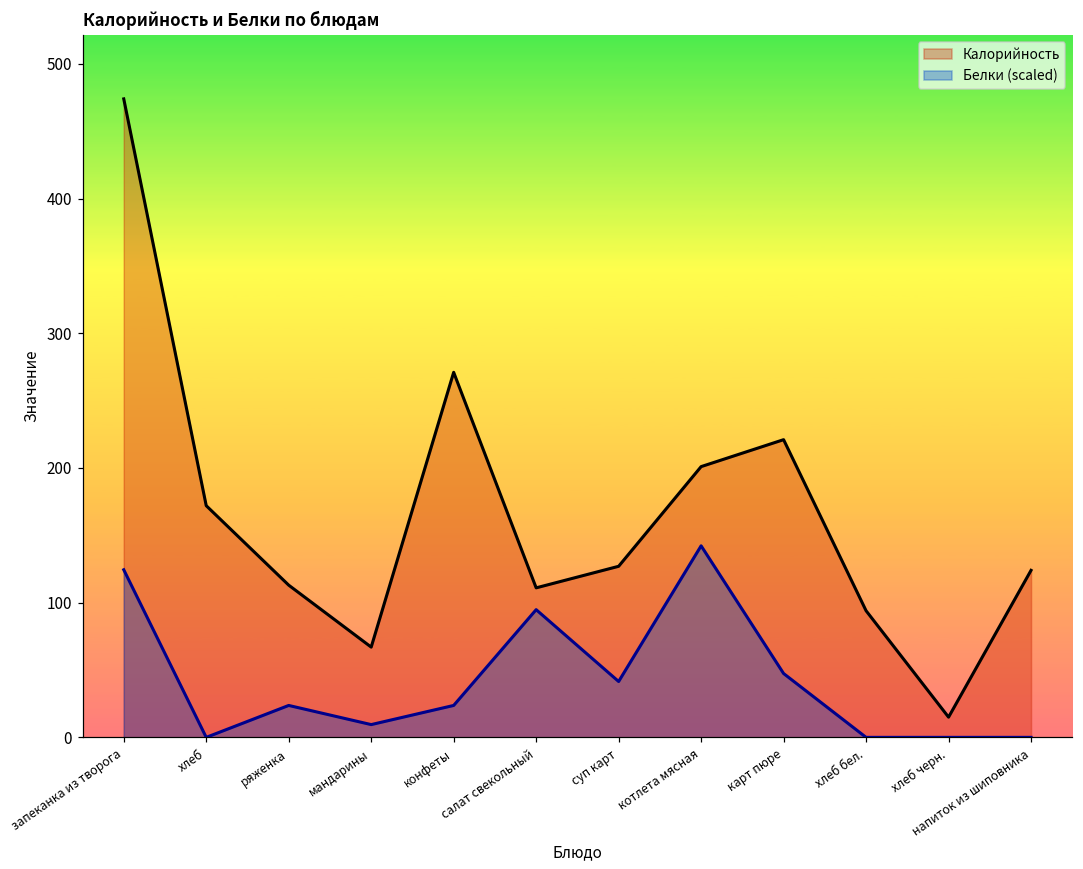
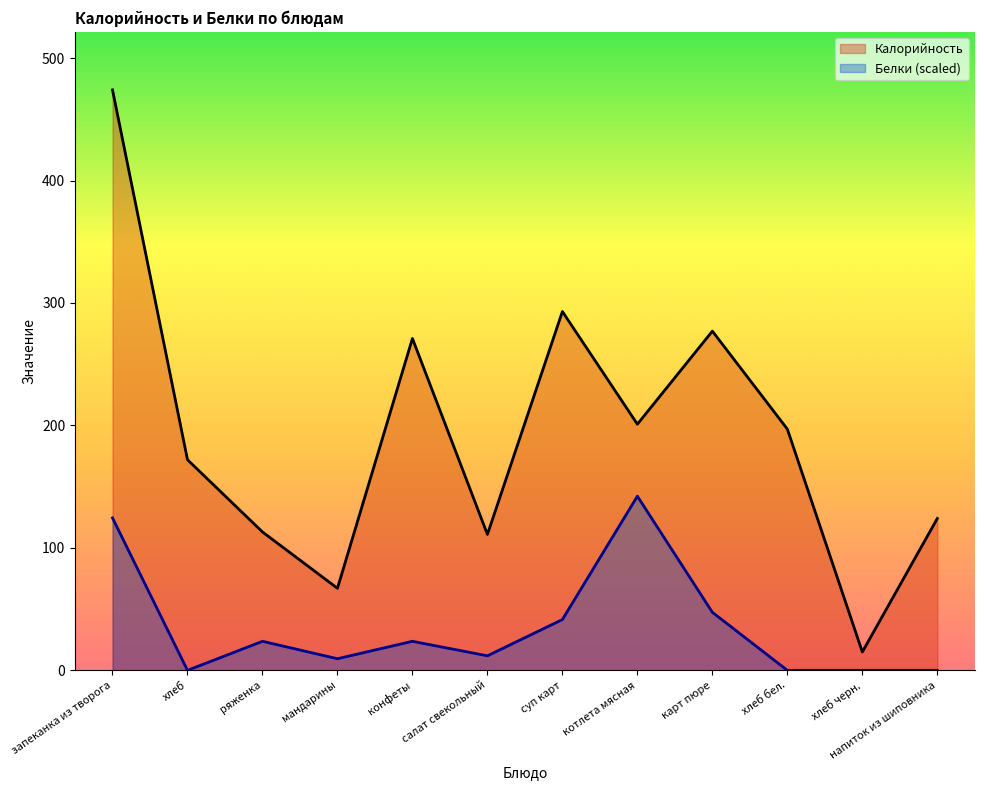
  {
    "Калорийность": {
      "запеканка из творога": 474,
      "хлеб": 172,
      "ряженка": 113,
      "мандарины": 67,
      "конфеты": 271,
      "салат свекольный": 111,
-     "суп карт": 127,
+     "суп карт": 293,
      "котлета мясная": 201,
-     "карт пюре": 221,
-     "хлеб бел.": 94,
+     "карт пюре": 277,
+     "хлеб бел.": 197,
      "хлеб черн.": 15,
      "напиток из шиповника": 124
    },
    "Белки (scaled)": {
      "запеканка из творога": 124,
      "хлеб": 0,
      "ряженка": 24,
      "мандарины": 9,
      "конфеты": 24,
-     "салат свекольный": 95,
+     "салат свекольный": 12,
      "суп карт": 41,
      "котлета мясная": 142,
      "карт пюре": 47,
      "хлеб бел.": 0,
      "хлеб черн.": 0,
      "напиток из шиповника": 0
    }
  }
